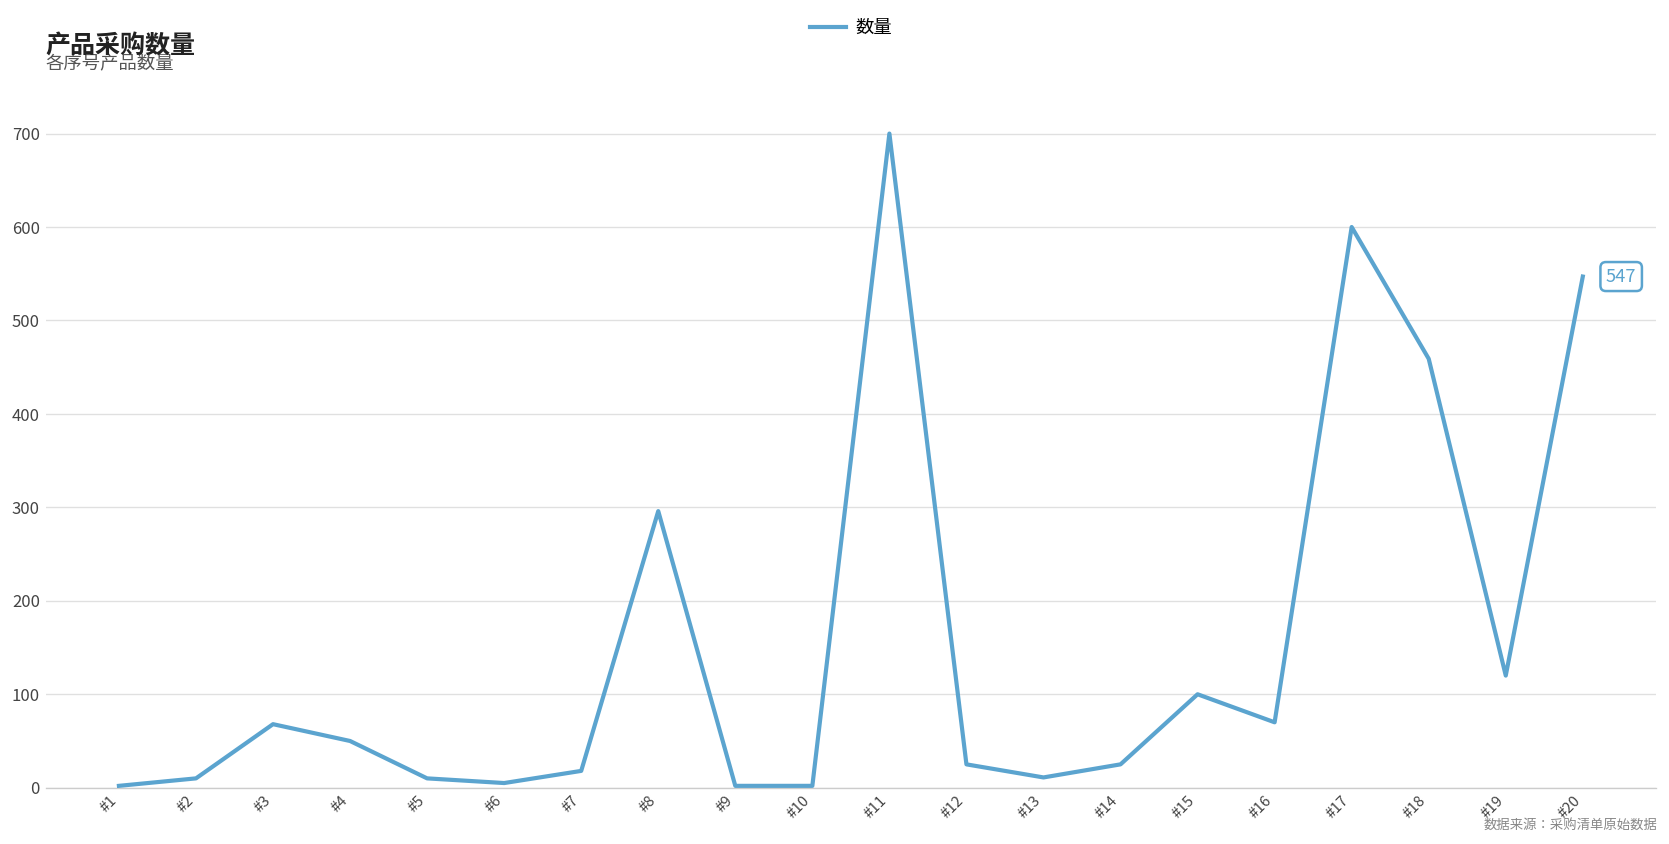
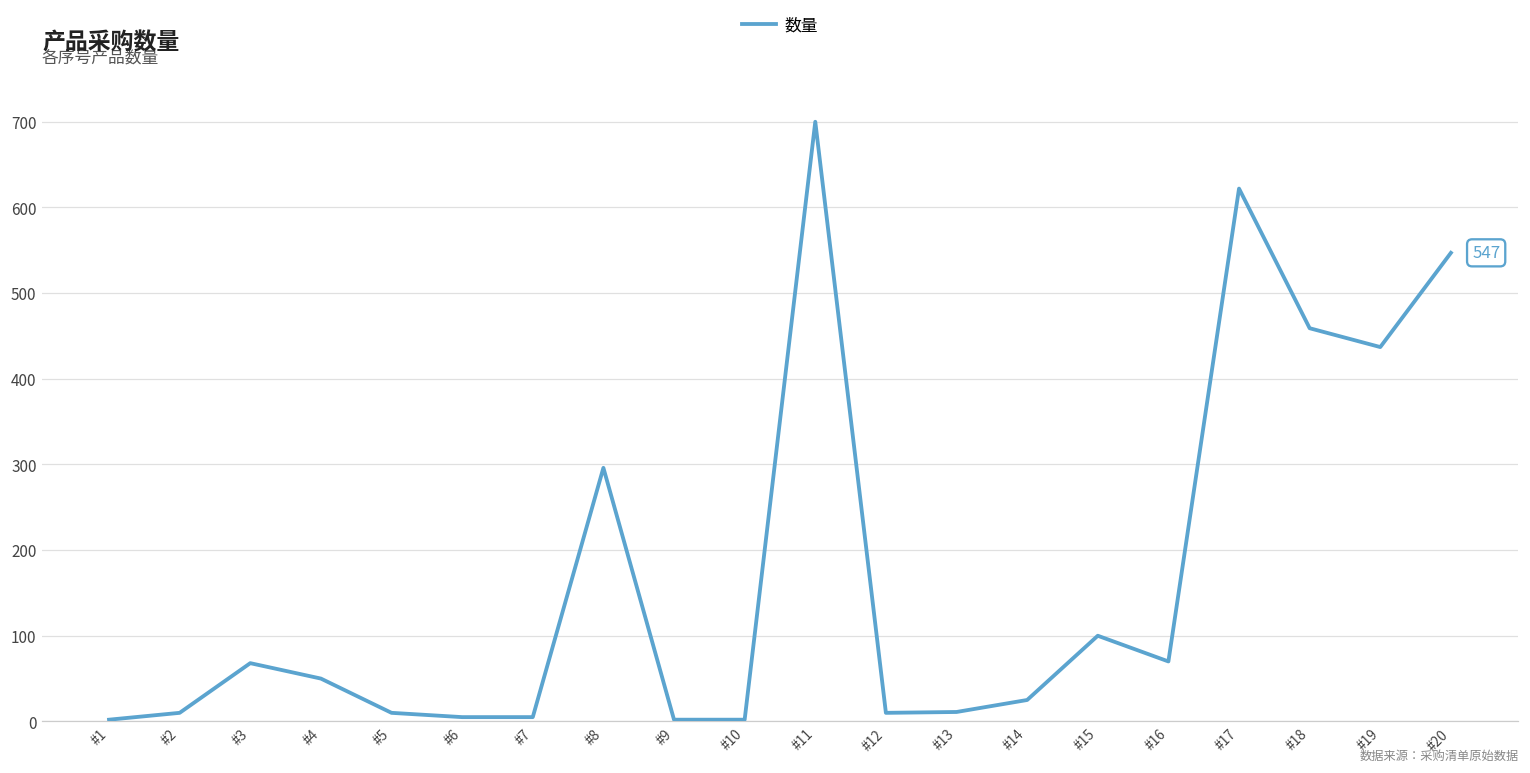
  {
    "#1": 0,
    "#2": 10,
    "#3": 70,
    "#4": 50,
    "#5": 10,
    "#6": 10,
-   "#7": 20,
+   "#7": 10,
    "#8": 300,
    "#9": 0,
    "#10": 0,
    "#11": 700,
-   "#12": 30,
+   "#12": 10,
    "#13": 10,
    "#14": 30,
    "#15": 100,
    "#16": 70,
-   "#17": 600,
+   "#17": 620,
    "#18": 460,
-   "#19": 120
+   "#19": 440
  }
